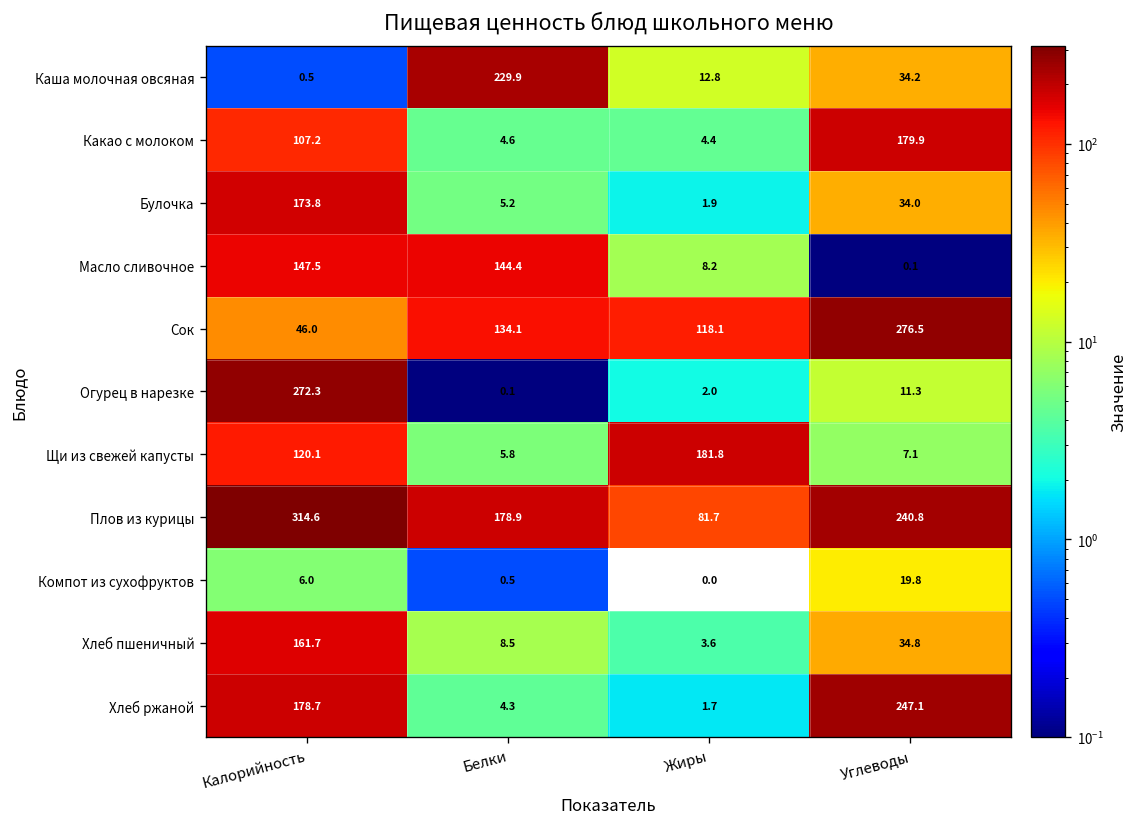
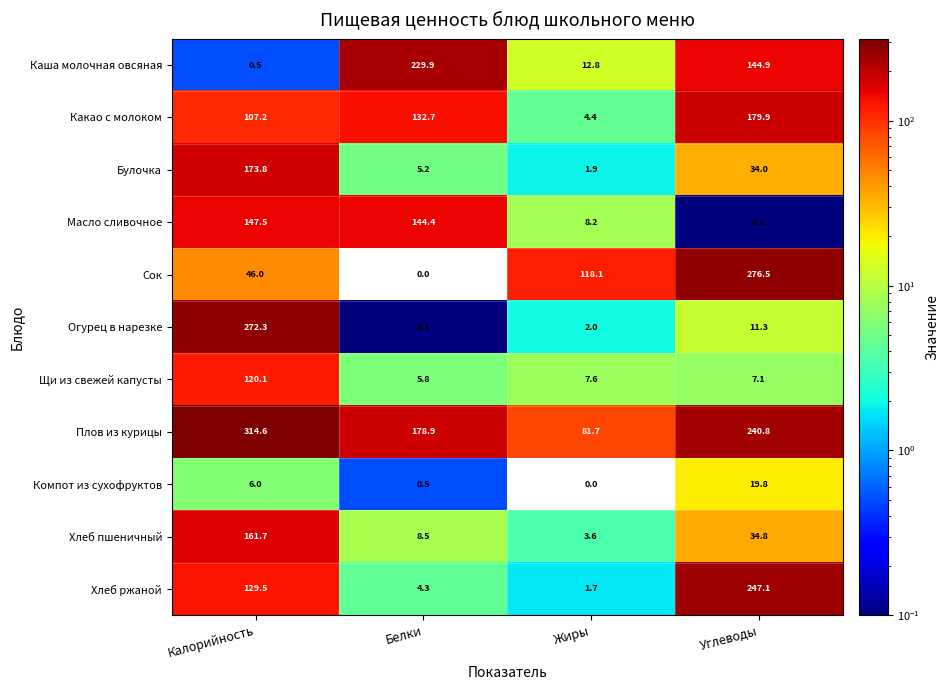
  {
    "Каша молочная овсяная": {
      "Калорийность": 0.5,
      "Белки": 229.9,
      "Жиры": 12.8,
-     "Углеводы": 34.2
+     "Углеводы": 144.9
    },
    "Какао с молоком": {
      "Калорийность": 107.2,
-     "Белки": 4.6,
+     "Белки": 132.7,
      "Жиры": 4.4,
      "Углеводы": 179.9
    },
    "Булочка": {
      "Калорийность": 173.8,
      "Белки": 5.2,
      "Жиры": 1.9,
      "Углеводы": 34.0
    },
    "Масло сливочное": {
      "Калорийность": 147.5,
      "Белки": 144.4,
      "Жиры": 8.2,
      "Углеводы": 0.1
    },
    "Сок": {
      "Калорийность": 46.0,
-     "Белки": 134.1,
+     "Белки": 0.0,
      "Жиры": 118.1,
      "Углеводы": 276.5
    },
    "Огурец в нарезке": {
      "Калорийность": 272.3,
      "Белки": 0.1,
      "Жиры": 2.0,
      "Углеводы": 11.3
    },
    "Щи из свежей капусты": {
      "Калорийность": 120.1,
      "Белки": 5.8,
-     "Жиры": 181.8,
+     "Жиры": 7.6,
      "Углеводы": 7.1
    },
    "Плов из курицы": {
      "Калорийность": 314.6,
      "Белки": 178.9,
      "Жиры": 81.7,
      "Углеводы": 240.8
    },
    "Компот из сухофруктов": {
      "Калорийность": 6.0,
      "Белки": 0.5,
      "Жиры": 0.0,
      "Углеводы": 19.8
    },
    "Хлеб пшеничный": {
      "Калорийность": 161.7,
      "Белки": 8.5,
      "Жиры": 3.6,
      "Углеводы": 34.8
    },
    "Хлеб ржаной": {
-     "Калорийность": 178.7,
+     "Калорийность": 129.5,
      "Белки": 4.3,
      "Жиры": 1.7,
      "Углеводы": 247.1
    }
  }
